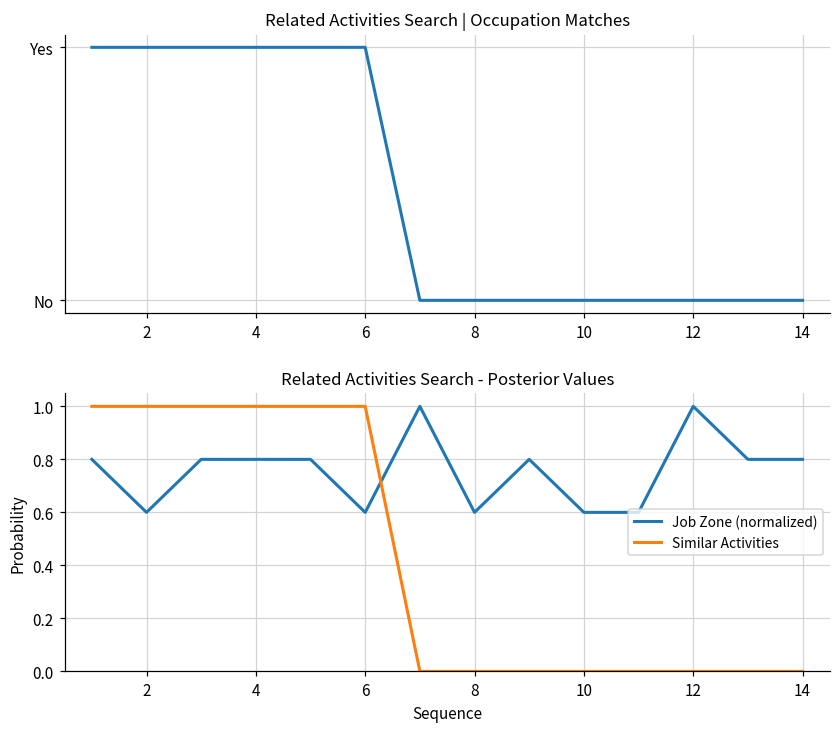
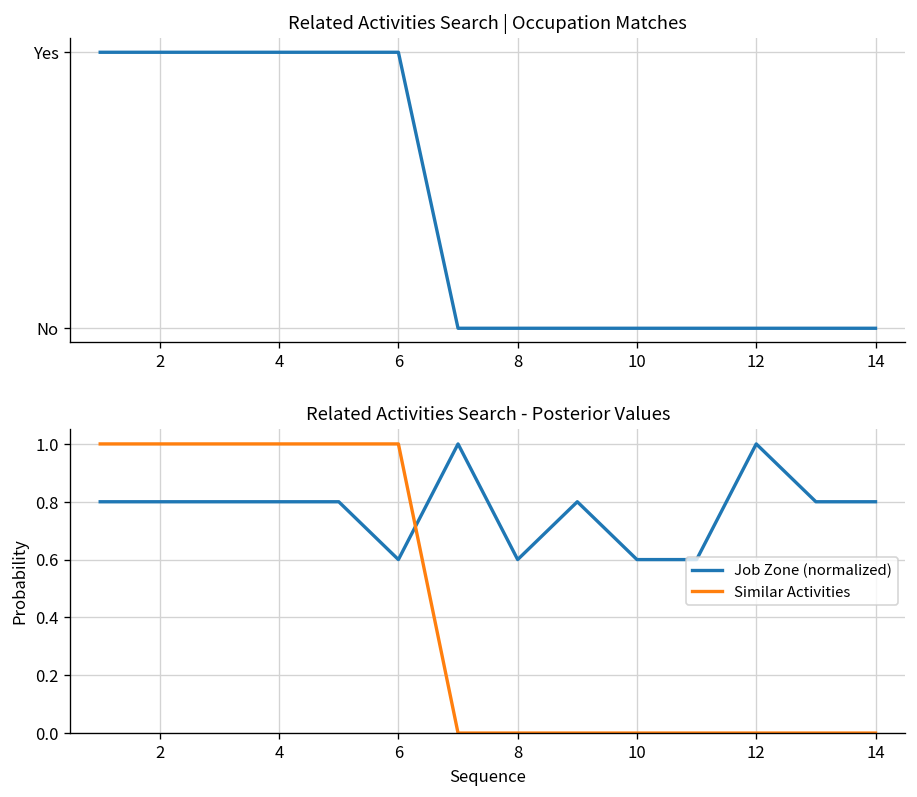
  {
    "Related Activities Search - Posterior Values": {
      "Job Zone (normalized)": {
-       "2": 0.60,
+       "2": 0.80,
        "4": 0.80,
        "6": 0.60,
        "8": 0.60,
        "10": 0.60,
        "12": 1.00,
        "14": 0.80
      },
      "Similar Activities": {
        "2": 1.00,
        "4": 1.00,
        "6": 1.00,
        "8": 0.00,
        "10": 0.00,
        "12": 0.00,
        "14": 0.00
      }
    }
  }
